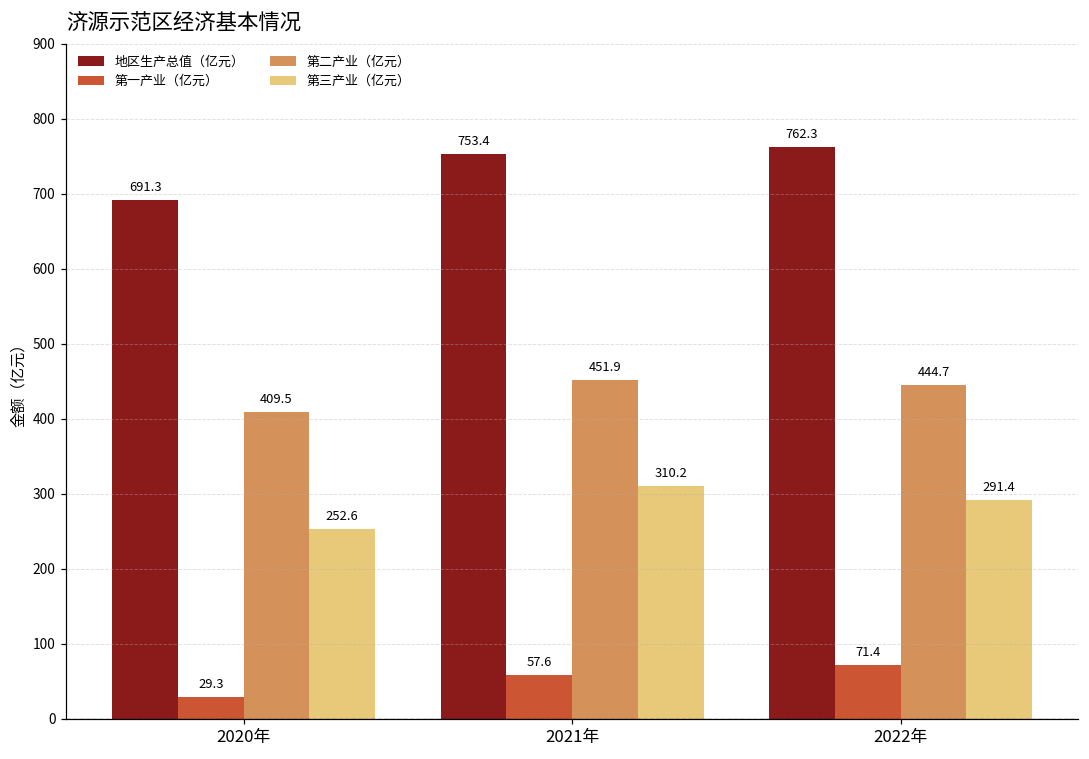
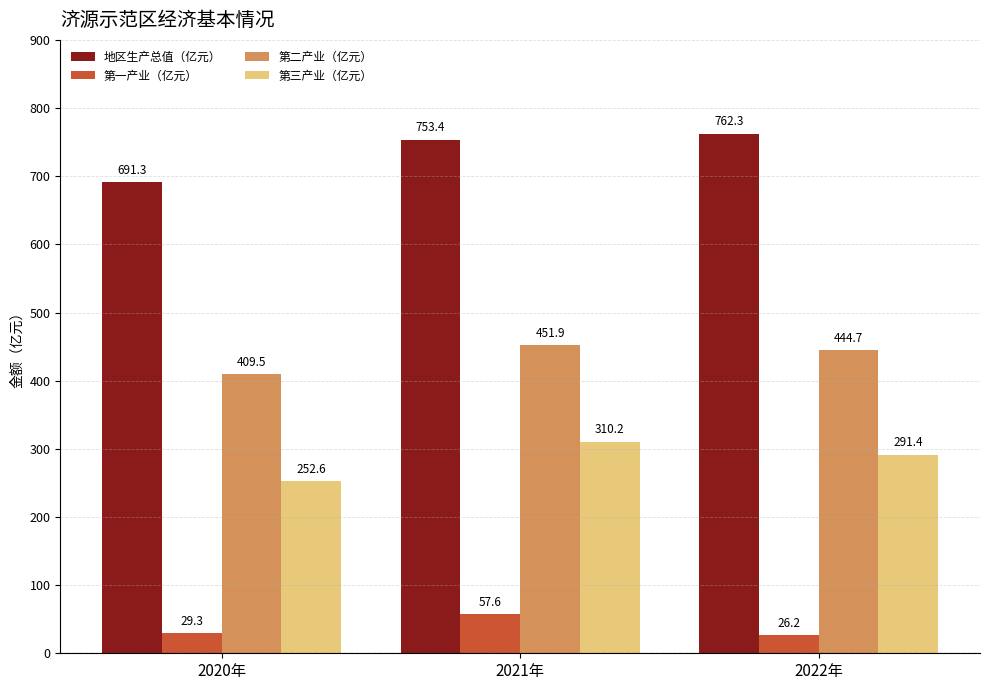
  {
    "地区生产总值（亿元）": {
      "2020年": 691.3,
      "2021年": 753.4,
      "2022年": 762.3
    },
    "第一产业（亿元）": {
      "2020年": 29.3,
      "2021年": 57.6,
-     "2022年": 71.4
+     "2022年": 26.2
    },
    "第二产业（亿元）": {
      "2020年": 409.5,
      "2021年": 451.9,
      "2022年": 444.7
    },
    "第三产业（亿元）": {
      "2020年": 252.6,
      "2021年": 310.2,
      "2022年": 291.4
    }
  }
